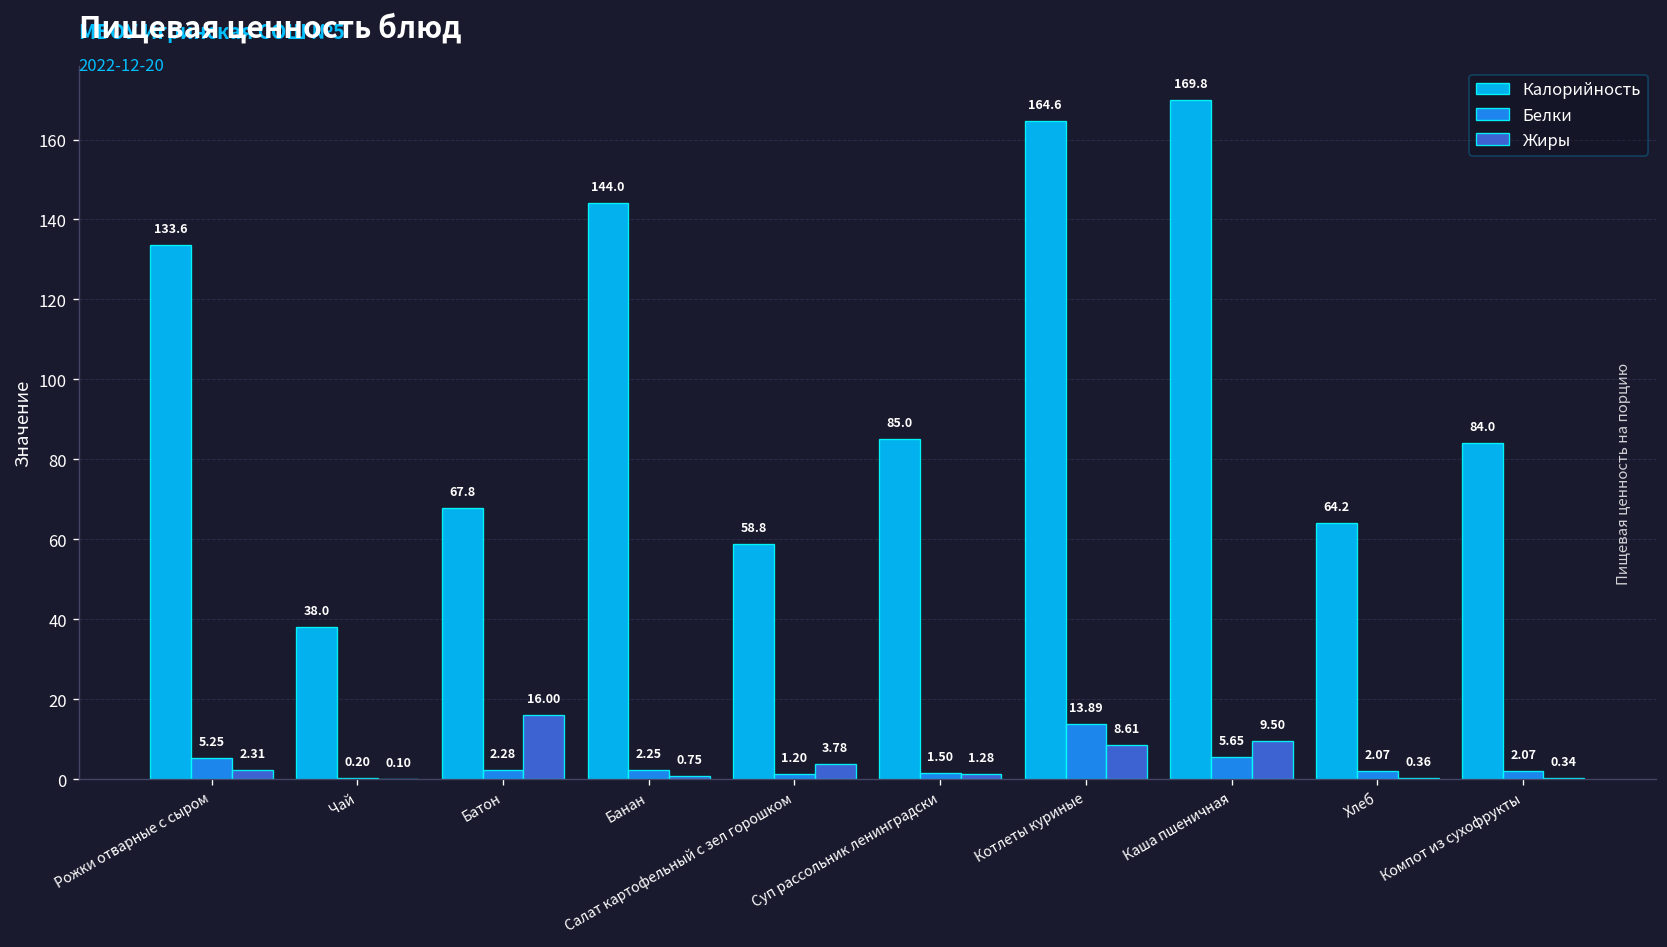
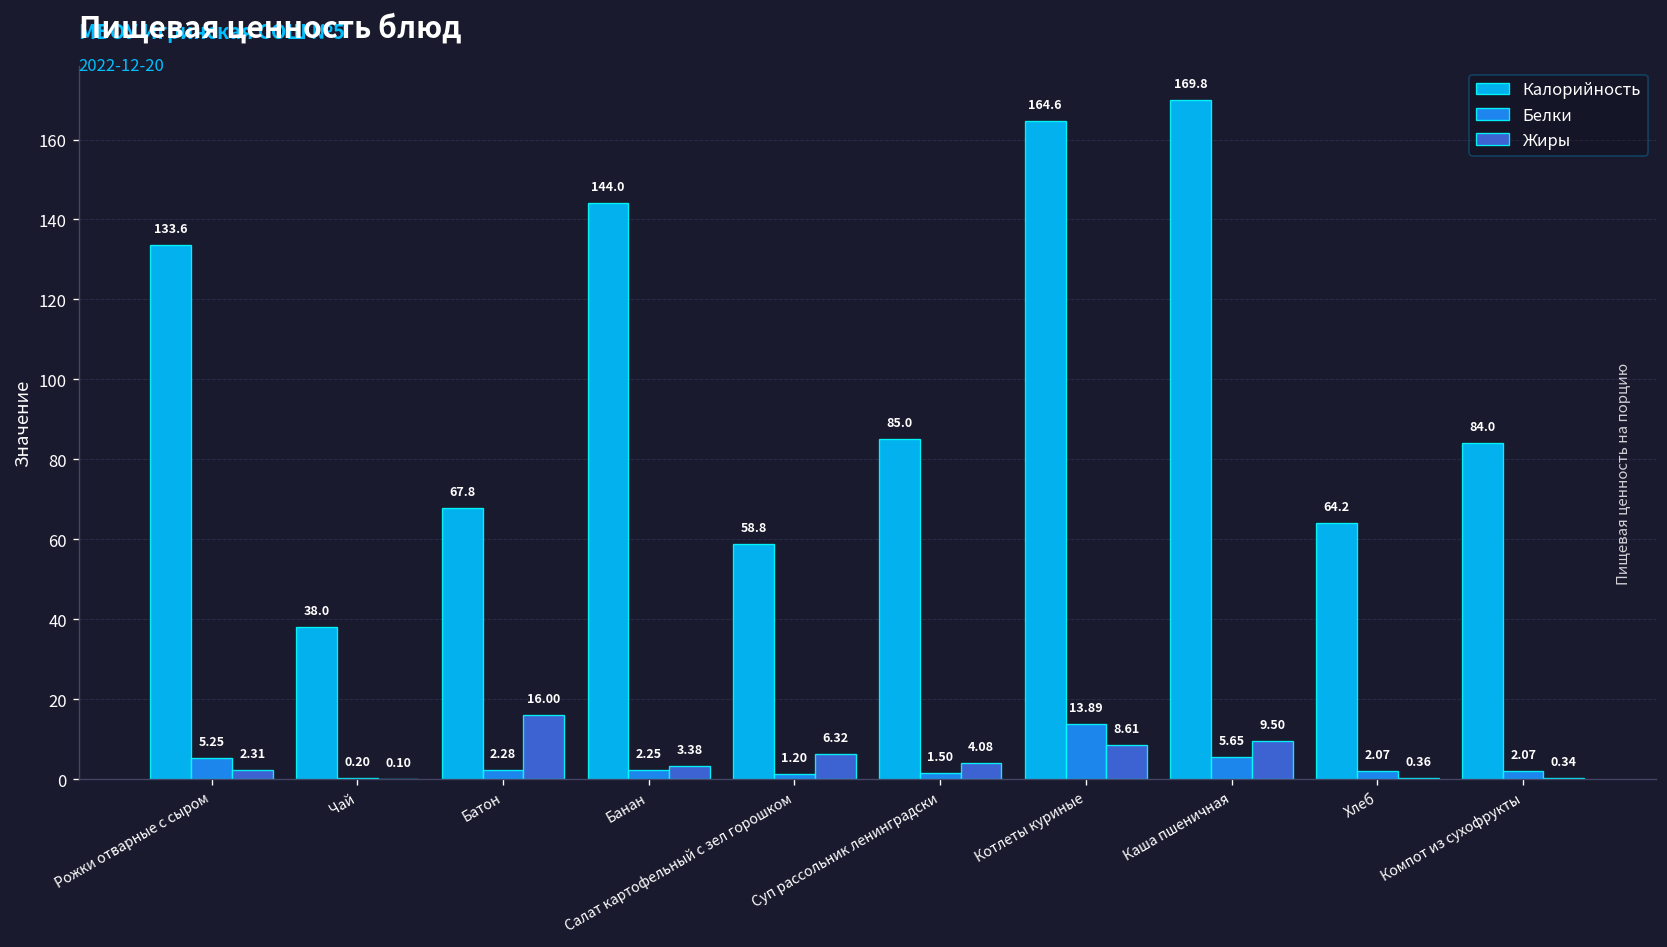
  {
    "Жиры": {
      "Рожки отварные с сыром": 2.31,
      "Чай": 0.10,
      "Батон": 16.00,
-     "Банан": 0.75,
-     "Салат картофельный с зел горошком": 3.78,
-     "Суп рассольник ленинградски": 1.28,
+     "Банан": 3.38,
+     "Салат картофельный с зел горошком": 6.32,
+     "Суп рассольник ленинградски": 4.08,
      "Котлеты куриные": 8.61,
      "Каша пшеничная": 9.50,
      "Хлеб": 0.36,
      "Компот из сухофрукты": 0.34
    }
  }
